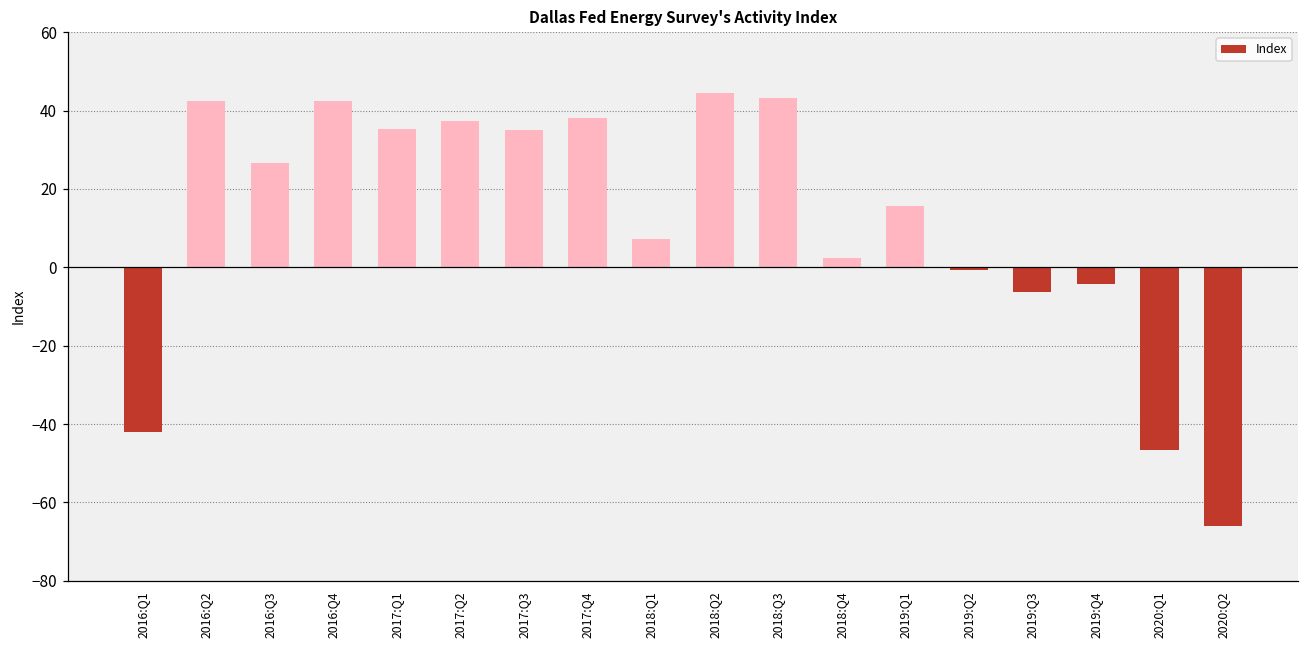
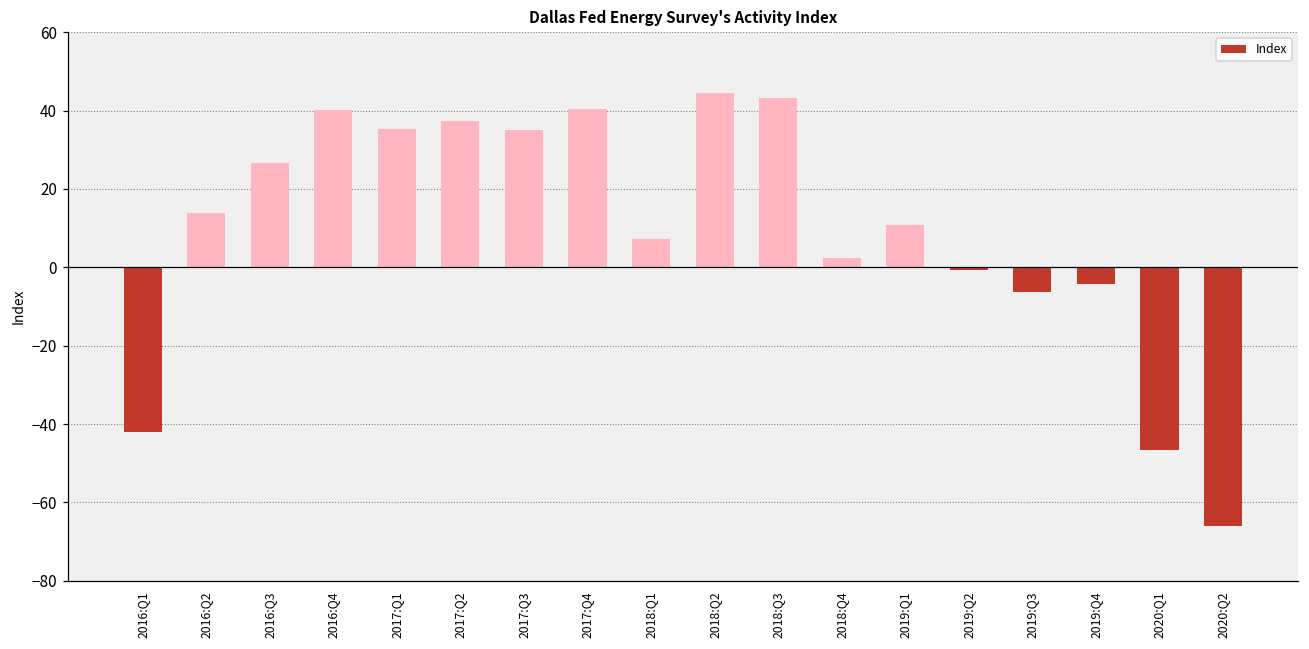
  {
    "2016:Q1": -42,
-   "2016:Q2": 43,
+   "2016:Q2": 14,
    "2016:Q3": 27,
-   "2016:Q4": 43,
+   "2016:Q4": 40,
    "2017:Q1": 35,
    "2017:Q2": 37,
    "2017:Q3": 35,
-   "2017:Q4": 38,
+   "2017:Q4": 41,
    "2018:Q1": 7,
    "2018:Q2": 45,
    "2018:Q3": 43,
    "2018:Q4": 2,
-   "2019:Q1": 16,
+   "2019:Q1": 11,
    "2019:Q3": -6,
    "2019:Q4": -4,
    "2020:Q1": -47,
    "2020:Q2": -66
  }
